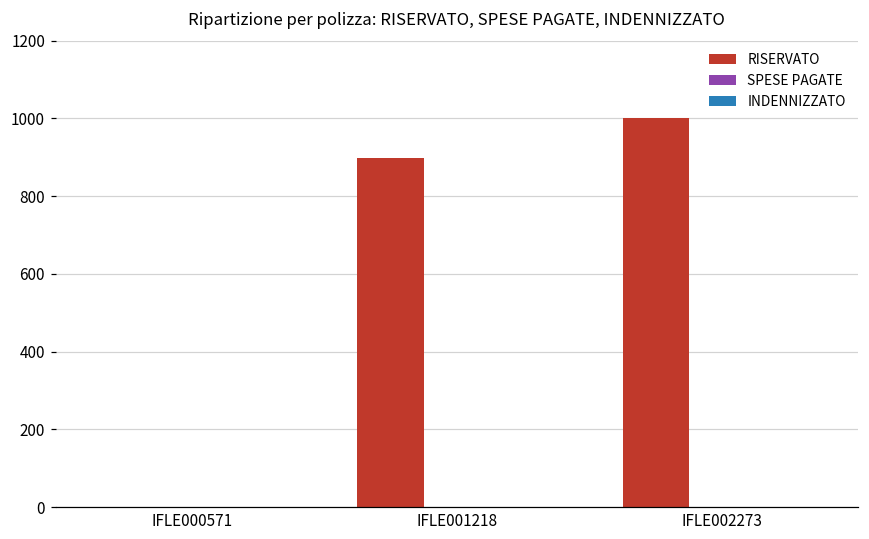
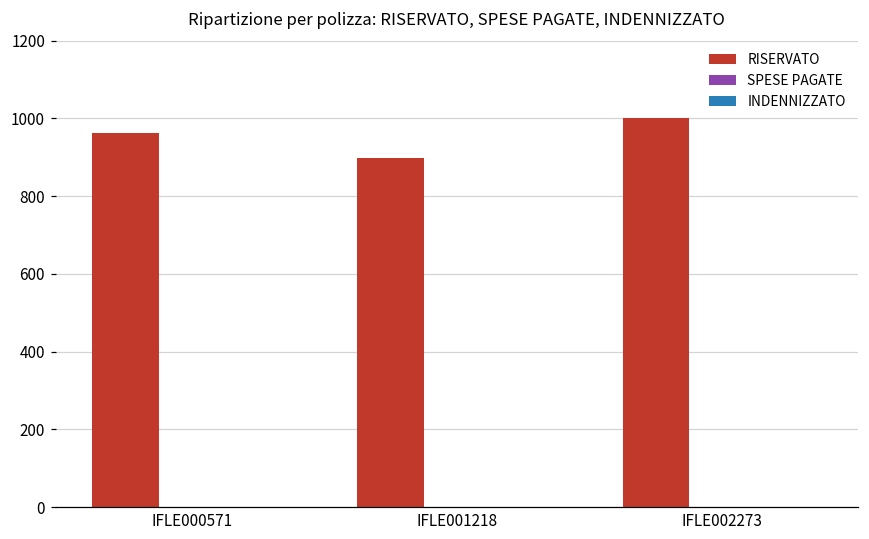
  {
    "RISERVATO": {
-     "IFLE000571": 0,
+     "IFLE000571": 960,
      "IFLE001218": 900,
      "IFLE002273": 1000
    },
    "SPESE PAGATE": {
      "IFLE000571": 0,
      "IFLE001218": 0,
      "IFLE002273": 0
    },
    "INDENNIZZATO": {
      "IFLE000571": 0,
      "IFLE001218": 0,
      "IFLE002273": 0
    }
  }
